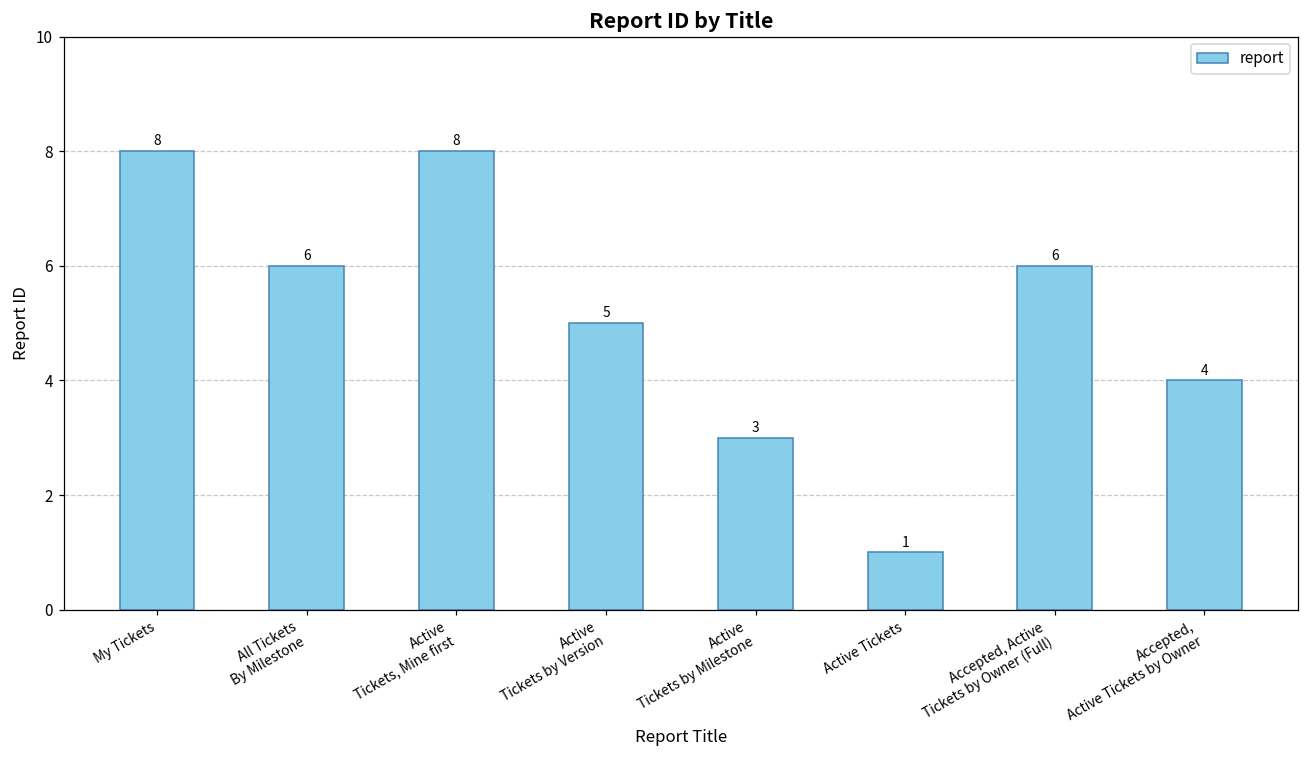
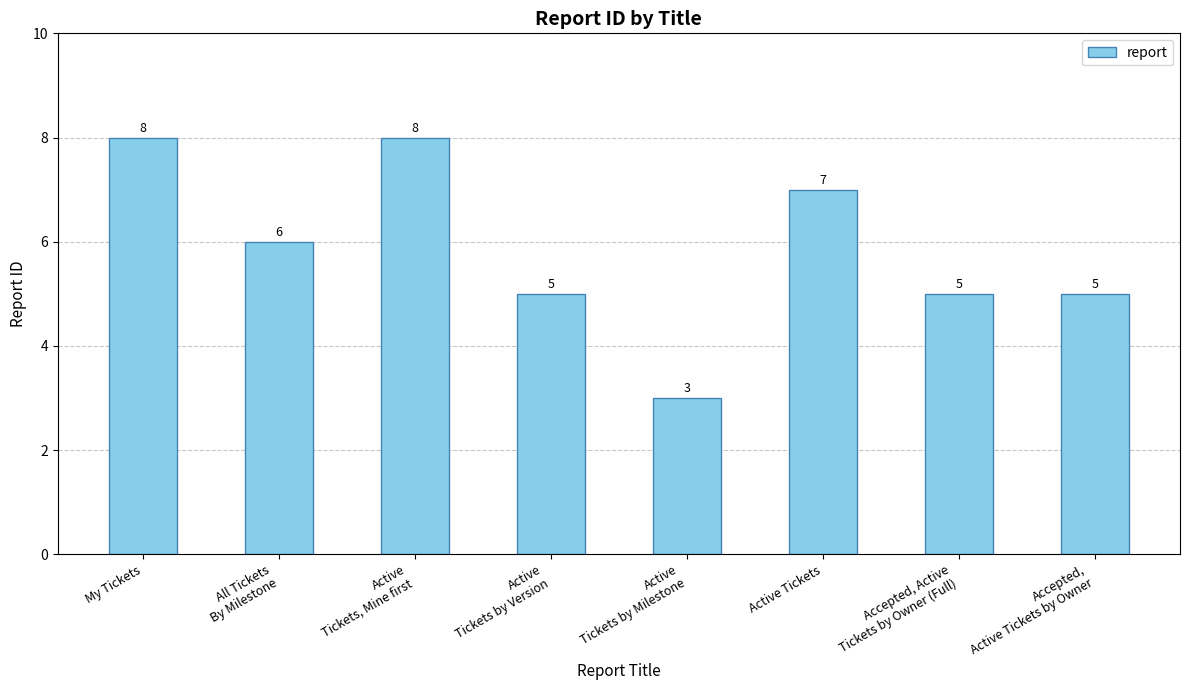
  {
    "My Tickets": 8,
    "All Tickets By Milestone": 6,
    "Active Tickets, Mine first": 8,
    "Active Tickets by Version": 5,
    "Active Tickets by Milestone": 3,
-   "Active Tickets": 1,
-   "Accepted, Active Tickets by Owner (Full)": 6,
-   "Accepted, Active Tickets by Owner": 4
+   "Active Tickets": 7,
+   "Accepted, Active Tickets by Owner (Full)": 5,
+   "Accepted, Active Tickets by Owner": 5
  }
